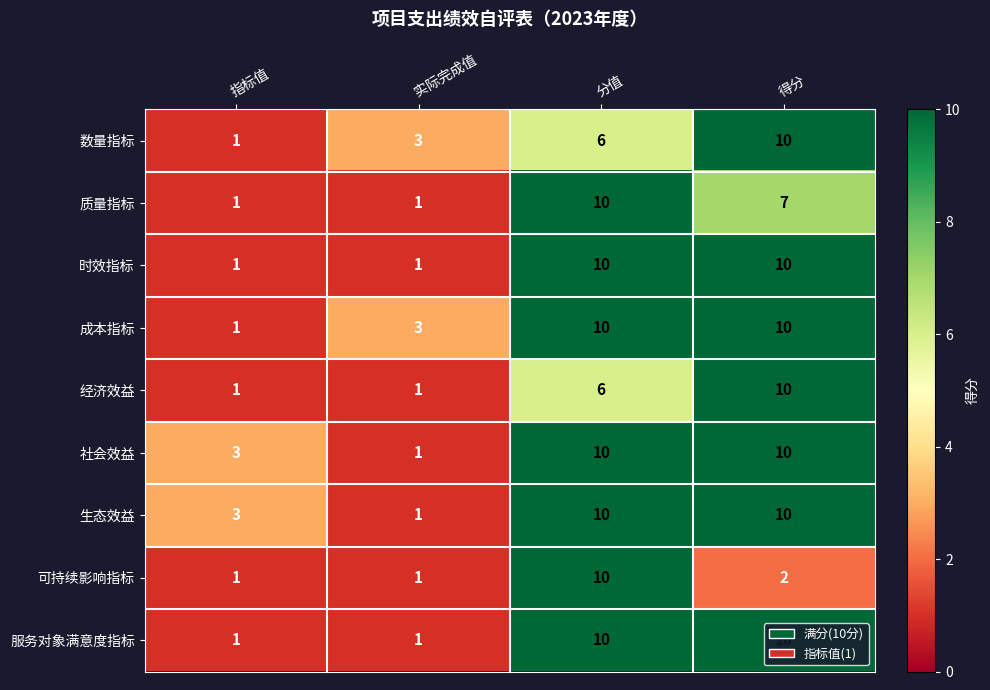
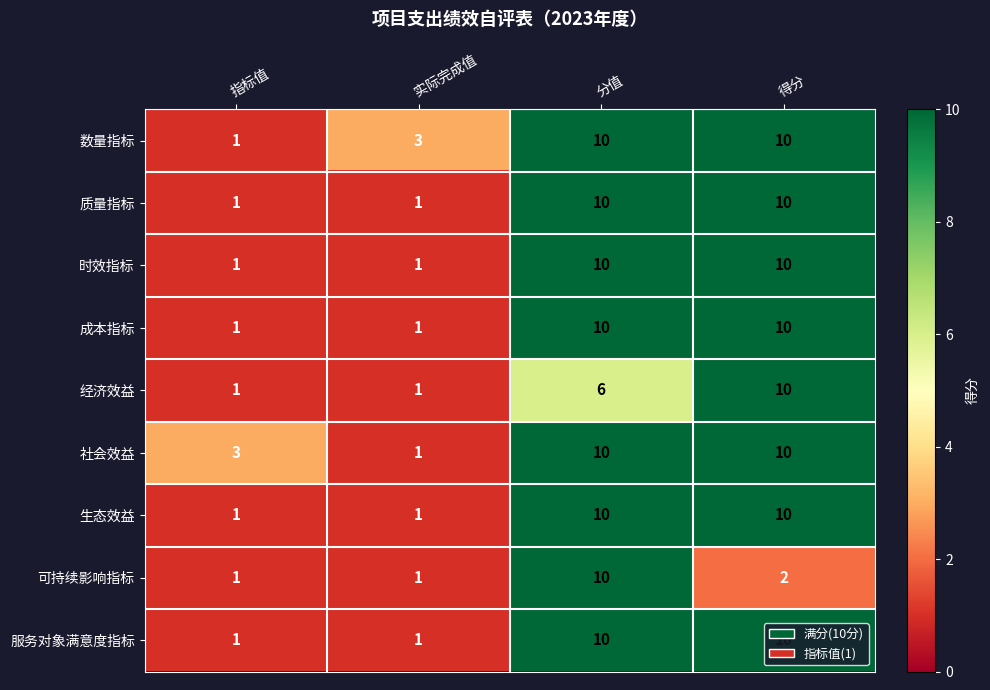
  {
    "数量指标": {
      "指标值": 1,
      "实际完成值": 3,
-     "分值": 6,
+     "分值": 10,
      "得分": 10
    },
    "质量指标": {
      "指标值": 1,
      "实际完成值": 1,
      "分值": 10,
-     "得分": 7
+     "得分": 10
    },
    "时效指标": {
      "指标值": 1,
      "实际完成值": 1,
      "分值": 10,
      "得分": 10
    },
    "成本指标": {
      "指标值": 1,
-     "实际完成值": 3,
+     "实际完成值": 1,
      "分值": 10,
      "得分": 10
    },
    "经济效益": {
      "指标值": 1,
      "实际完成值": 1,
      "分值": 6,
      "得分": 10
    },
    "社会效益": {
      "指标值": 3,
      "实际完成值": 1,
      "分值": 10,
      "得分": 10
    },
    "生态效益": {
-     "指标值": 3,
+     "指标值": 1,
      "实际完成值": 1,
      "分值": 10,
      "得分": 10
    },
    "可持续影响指标": {
      "指标值": 1,
      "实际完成值": 1,
      "分值": 10,
      "得分": 2
    },
    "服务对象满意度指标": {
      "指标值": 1,
      "实际完成值": 1,
      "分值": 10
    }
  }
